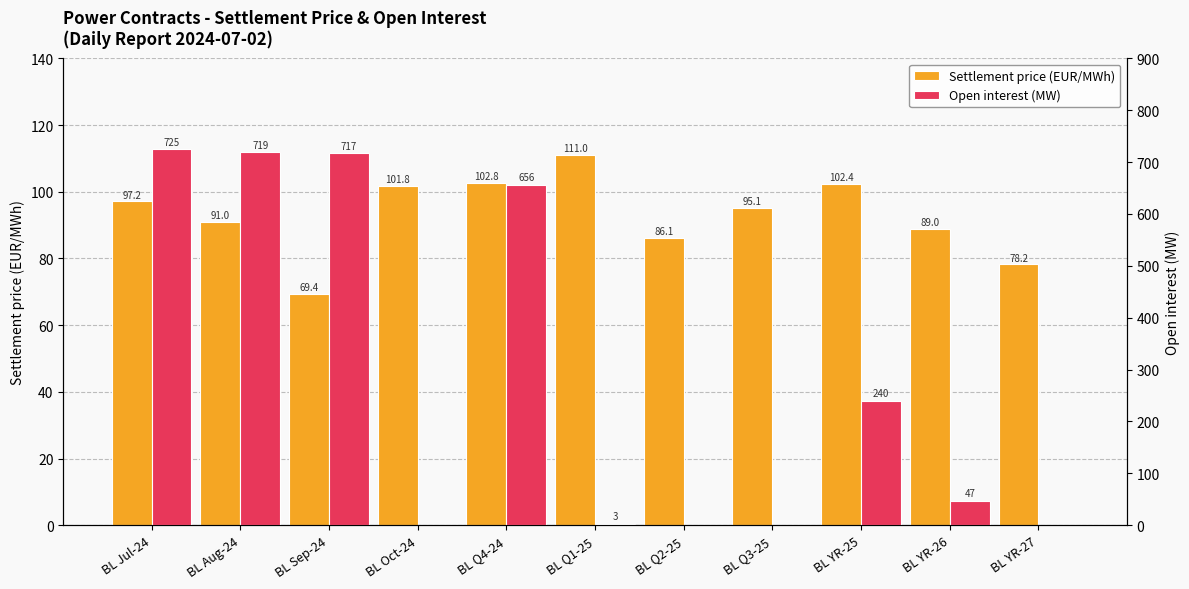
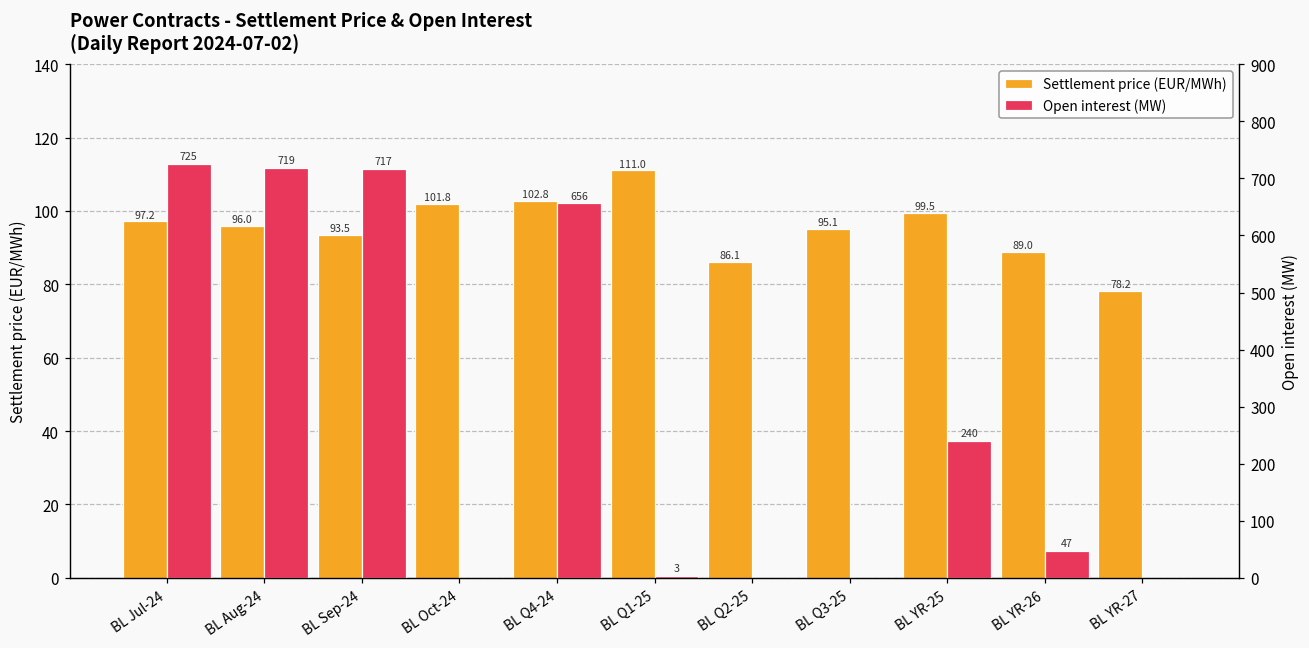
  {
    "Settlement price (EUR/MWh)": {
      "BL Jul-24": 97.2,
-     "BL Aug-24": 91.0,
-     "BL Sep-24": 69.4,
+     "BL Aug-24": 96.0,
+     "BL Sep-24": 93.5,
      "BL Oct-24": 101.8,
      "BL Q4-24": 102.8,
      "BL Q1-25": 111.0,
      "BL Q2-25": 86.1,
      "BL Q3-25": 95.1,
-     "BL YR-25": 102.4,
+     "BL YR-25": 99.5,
      "BL YR-26": 89.0,
      "BL YR-27": 78.2
    },
    "Open interest (MW)": {
      "BL Jul-24": 725,
      "BL Aug-24": 719,
      "BL Sep-24": 717,
      "BL Q4-24": 656,
      "BL Q1-25": 3,
      "BL YR-25": 240,
      "BL YR-26": 47
    }
  }
